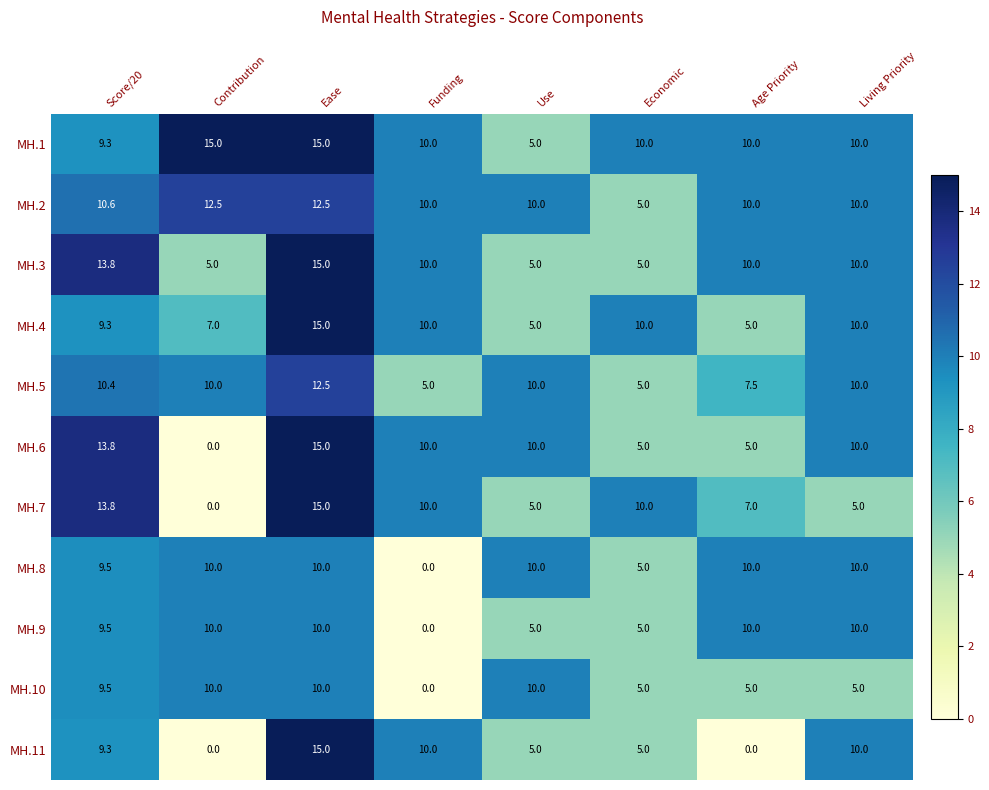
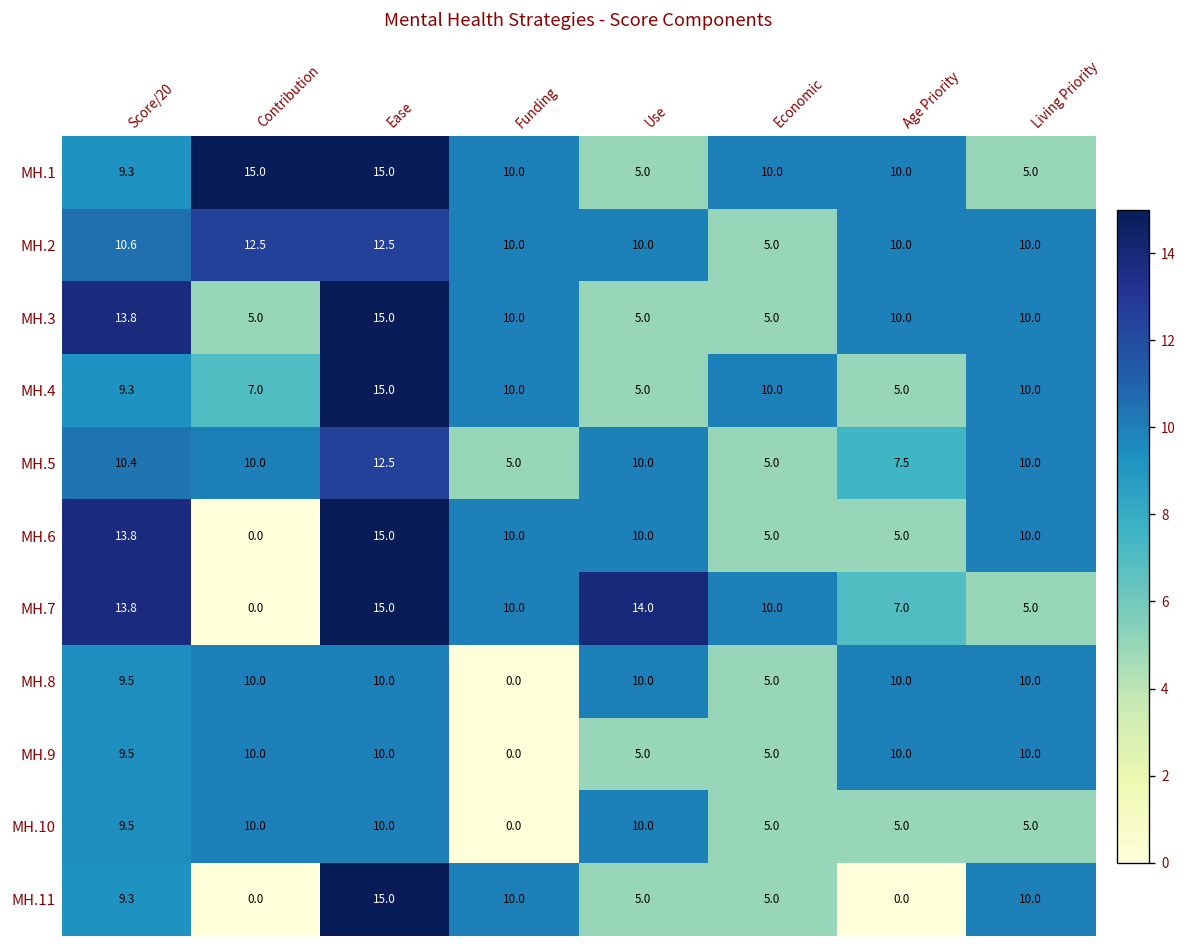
  {
    "MH.1": {
      "Score/20": 9.3,
      "Contribution": 15.0,
      "Ease": 15.0,
      "Funding": 10.0,
      "Use": 5.0,
      "Economic": 10.0,
      "Age Priority": 10.0,
-     "Living Priority": 10.0
+     "Living Priority": 5.0
    },
    "MH.2": {
      "Score/20": 10.6,
      "Contribution": 12.5,
      "Ease": 12.5,
      "Funding": 10.0,
      "Use": 10.0,
      "Economic": 5.0,
      "Age Priority": 10.0,
      "Living Priority": 10.0
    },
    "MH.3": {
      "Score/20": 13.8,
      "Contribution": 5.0,
      "Ease": 15.0,
      "Funding": 10.0,
      "Use": 5.0,
      "Economic": 5.0,
      "Age Priority": 10.0,
      "Living Priority": 10.0
    },
    "MH.4": {
      "Score/20": 9.3,
      "Contribution": 7.0,
      "Ease": 15.0,
      "Funding": 10.0,
      "Use": 5.0,
      "Economic": 10.0,
      "Age Priority": 5.0,
      "Living Priority": 10.0
    },
    "MH.5": {
      "Score/20": 10.4,
      "Contribution": 10.0,
      "Ease": 12.5,
      "Funding": 5.0,
      "Use": 10.0,
      "Economic": 5.0,
      "Age Priority": 7.5,
      "Living Priority": 10.0
    },
    "MH.6": {
      "Score/20": 13.8,
      "Contribution": 0.0,
      "Ease": 15.0,
      "Funding": 10.0,
      "Use": 10.0,
      "Economic": 5.0,
      "Age Priority": 5.0,
      "Living Priority": 10.0
    },
    "MH.7": {
      "Score/20": 13.8,
      "Contribution": 0.0,
      "Ease": 15.0,
      "Funding": 10.0,
-     "Use": 5.0,
+     "Use": 14.0,
      "Economic": 10.0,
      "Age Priority": 7.0,
      "Living Priority": 5.0
    },
    "MH.8": {
      "Score/20": 9.5,
      "Contribution": 10.0,
      "Ease": 10.0,
      "Funding": 0.0,
      "Use": 10.0,
      "Economic": 5.0,
      "Age Priority": 10.0,
      "Living Priority": 10.0
    },
    "MH.9": {
      "Score/20": 9.5,
      "Contribution": 10.0,
      "Ease": 10.0,
      "Funding": 0.0,
      "Use": 5.0,
      "Economic": 5.0,
      "Age Priority": 10.0,
      "Living Priority": 10.0
    },
    "MH.10": {
      "Score/20": 9.5,
      "Contribution": 10.0,
      "Ease": 10.0,
      "Funding": 0.0,
      "Use": 10.0,
      "Economic": 5.0,
      "Age Priority": 5.0,
      "Living Priority": 5.0
    },
    "MH.11": {
      "Score/20": 9.3,
      "Contribution": 0.0,
      "Ease": 15.0,
      "Funding": 10.0,
      "Use": 5.0,
      "Economic": 5.0,
      "Age Priority": 0.0,
      "Living Priority": 10.0
    }
  }
